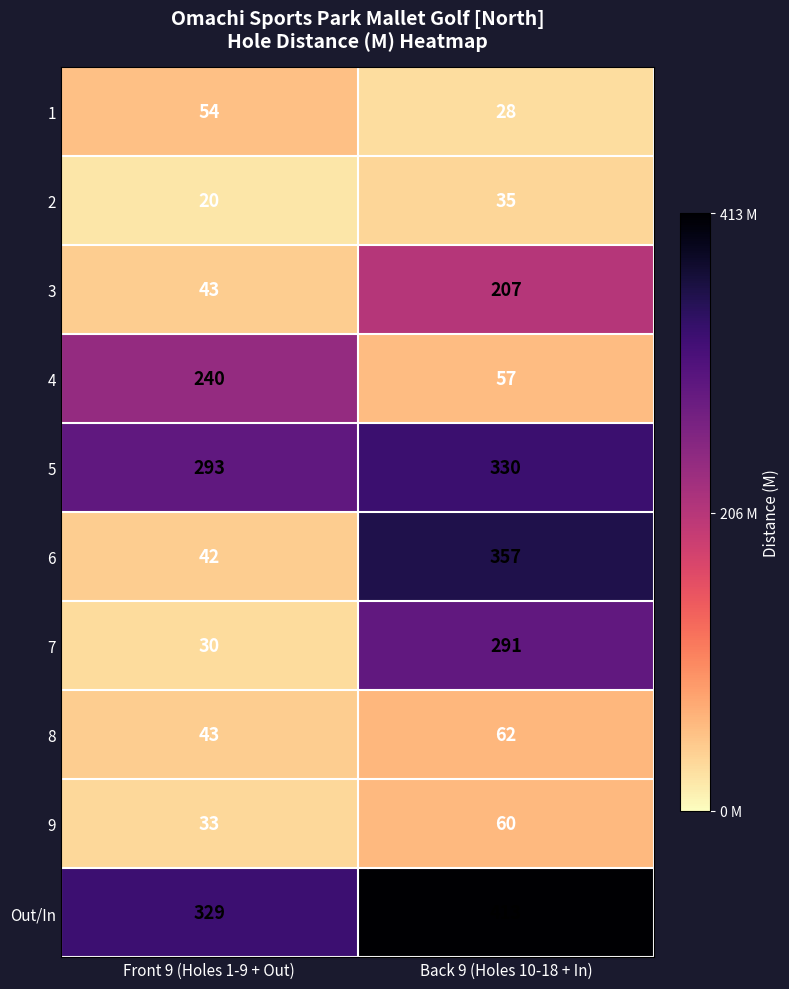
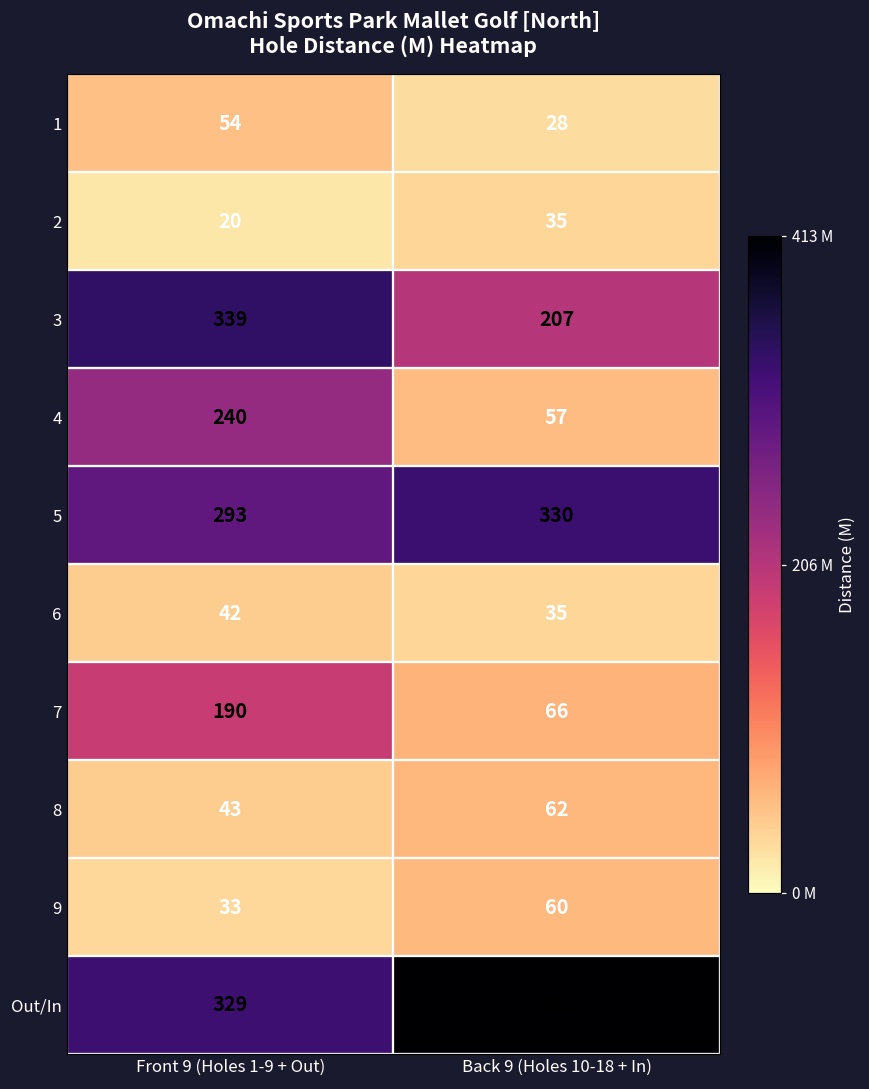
  {
    "1": {
      "Front 9 (Holes 1-9 + Out)": 54,
      "Back 9 (Holes 10-18 + In)": 28
    },
    "2": {
      "Front 9 (Holes 1-9 + Out)": 20,
      "Back 9 (Holes 10-18 + In)": 35
    },
    "3": {
-     "Front 9 (Holes 1-9 + Out)": 43,
+     "Front 9 (Holes 1-9 + Out)": 339,
      "Back 9 (Holes 10-18 + In)": 207
    },
    "4": {
      "Front 9 (Holes 1-9 + Out)": 240,
      "Back 9 (Holes 10-18 + In)": 57
    },
    "5": {
      "Front 9 (Holes 1-9 + Out)": 293,
      "Back 9 (Holes 10-18 + In)": 330
    },
    "6": {
      "Front 9 (Holes 1-9 + Out)": 42,
-     "Back 9 (Holes 10-18 + In)": 357
+     "Back 9 (Holes 10-18 + In)": 35
    },
    "7": {
-     "Front 9 (Holes 1-9 + Out)": 30,
-     "Back 9 (Holes 10-18 + In)": 291
+     "Front 9 (Holes 1-9 + Out)": 190,
+     "Back 9 (Holes 10-18 + In)": 66
    },
    "8": {
      "Front 9 (Holes 1-9 + Out)": 43,
      "Back 9 (Holes 10-18 + In)": 62
    },
    "9": {
      "Front 9 (Holes 1-9 + Out)": 33,
      "Back 9 (Holes 10-18 + In)": 60
    },
    "Out/In": {
      "Front 9 (Holes 1-9 + Out)": 329
    }
  }
